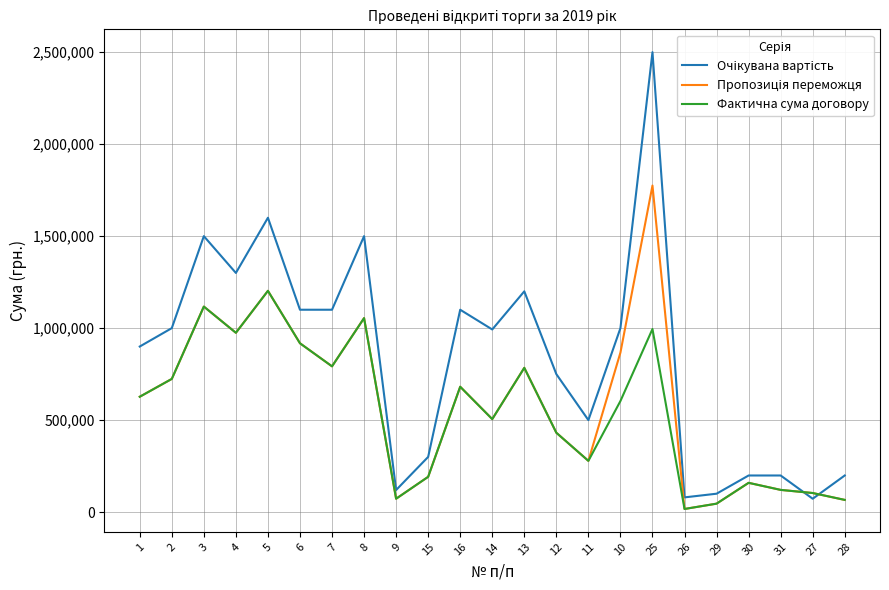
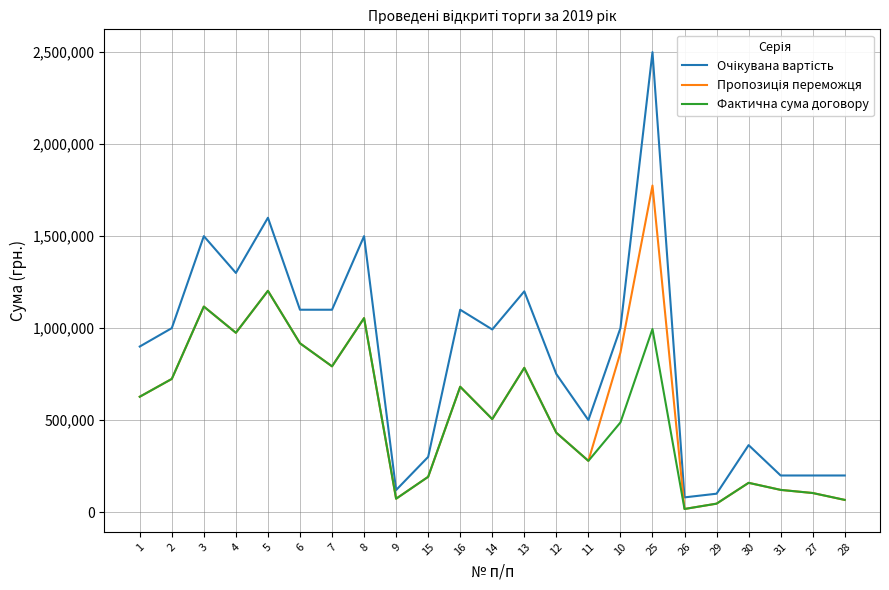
  {
    "Очікувана вартість": {
      "1": "900,000",
      "2": "1,000,000",
      "3": "1,500,000",
      "4": "1,300,000",
      "5": "1,600,000",
      "6": "1,100,000",
      "7": "1,100,000",
      "8": "1,500,000",
      "9": "120,000",
      "15": "300,000",
      "16": "1,100,000",
      "14": "990,000",
      "13": "1,200,000",
      "12": "750,000",
      "11": "500,000",
      "10": "1,000,000",
      "25": "2,500,000",
      "26": "80,000",
      "29": "100,000",
-     "30": "200,000",
+     "30": "360,000",
      "31": "200,000",
-     "27": "70,000",
+     "27": "200,000",
      "28": "200,000"
    },
    "Пропозиція переможця": {
      "10": "870,000",
      "25": "1,780,000"
    },
    "Фактична сума договору": {
-     "10": "600,000",
+     "10": "490,000",
      "25": "1,000,000"
    }
  }
